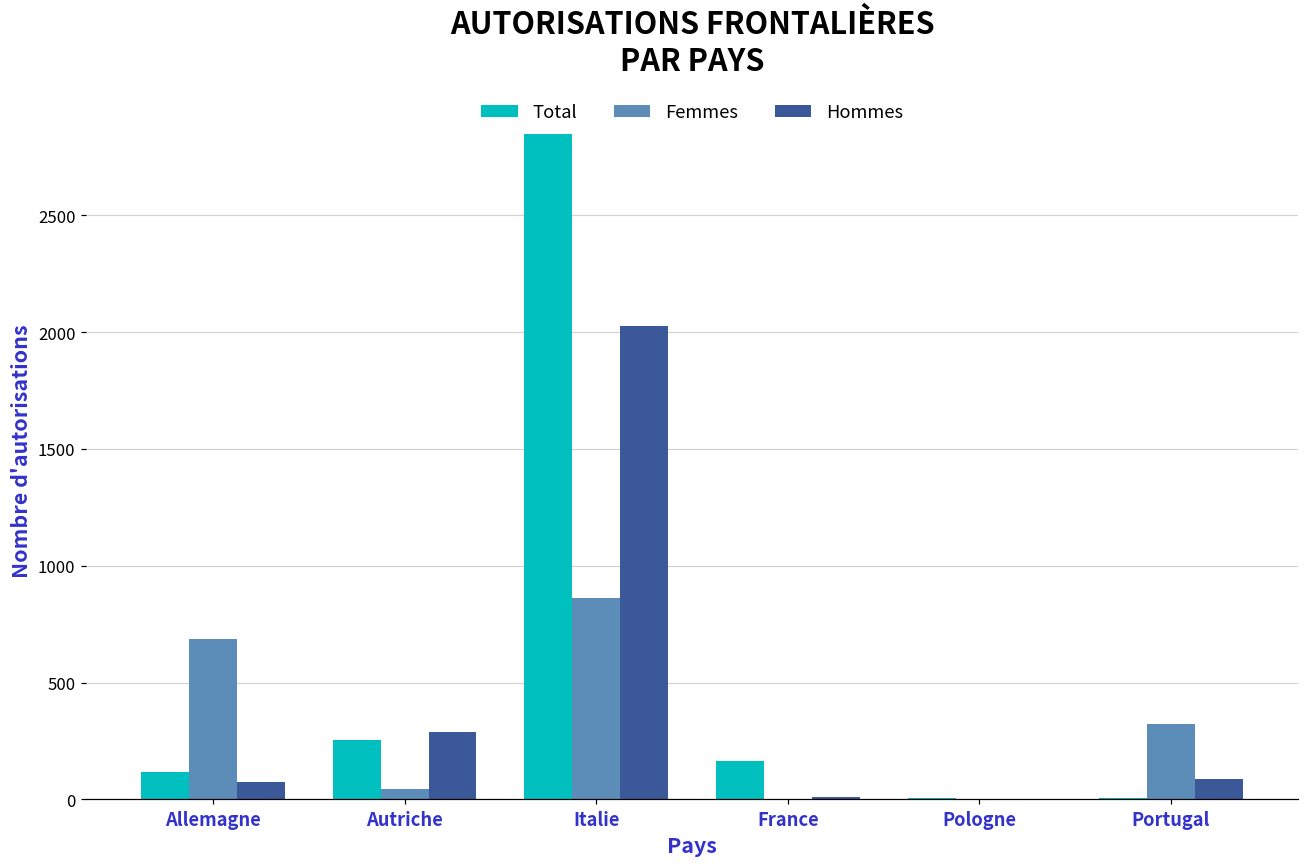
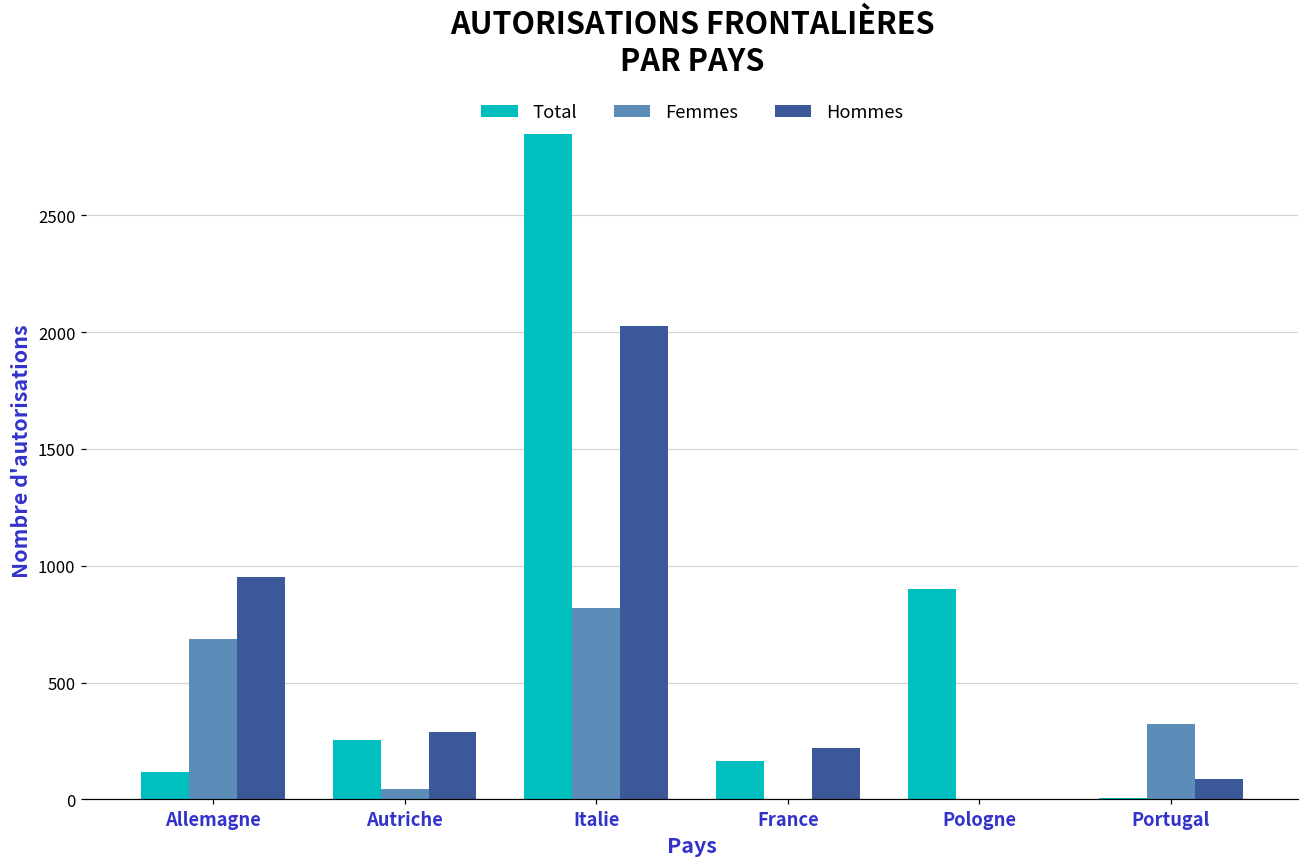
  {
    "Total": {
      "Allemagne": 120,
      "Autriche": 250,
      "Italie": 2850,
      "France": 170,
-     "Pologne": 10
+     "Pologne": 900
    },
    "Femmes": {
      "Allemagne": 690,
      "Autriche": 40,
-     "Italie": 860,
+     "Italie": 820,
      "Portugal": 320
    },
    "Hommes": {
-     "Allemagne": 70,
+     "Allemagne": 950,
      "Autriche": 290,
      "Italie": 2030,
-     "France": 10,
+     "France": 220,
      "Portugal": 90
    }
  }
